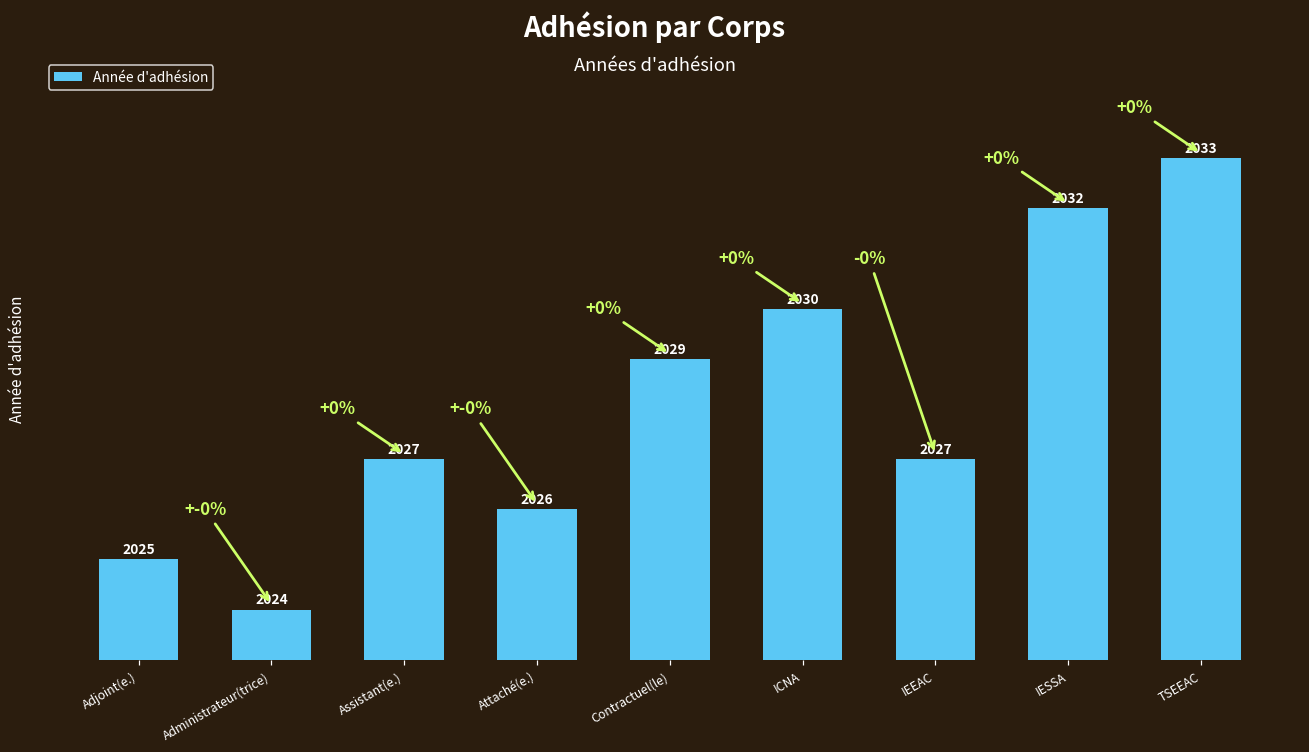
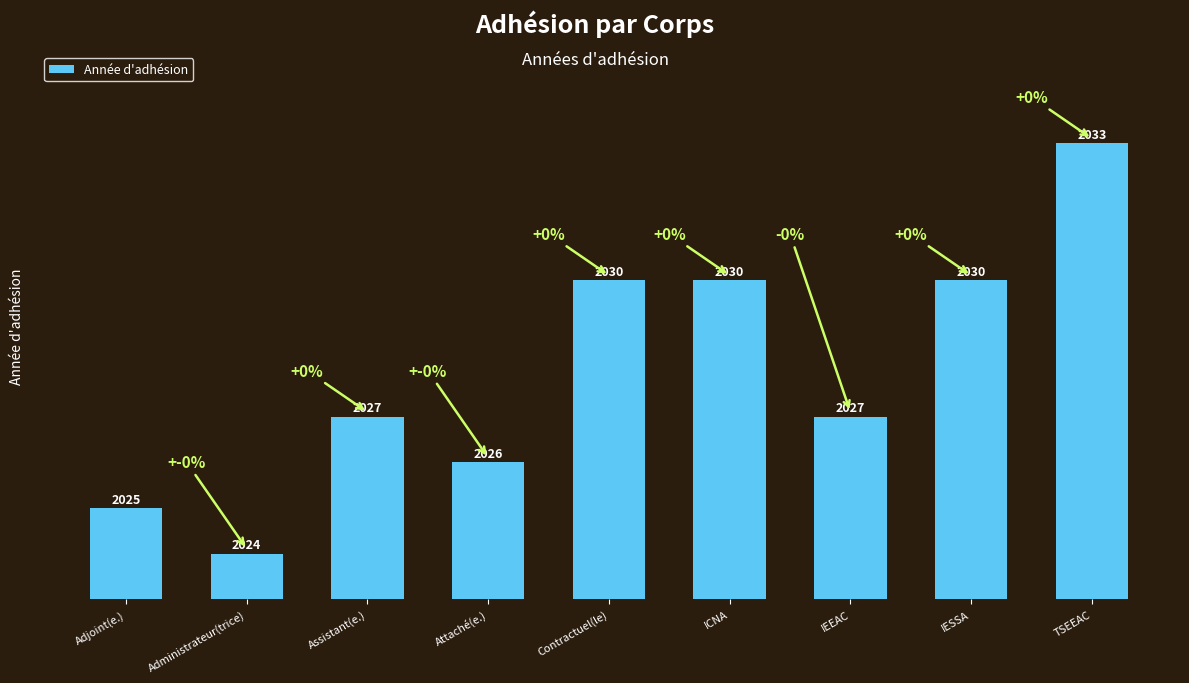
  {
    "Adjoint(e.)": 2025,
-   "Contractuel(le)": 2029,
-   "IESSA": 2032
+   "Contractuel(le)": 2030,
+   "IESSA": 2030
  }
